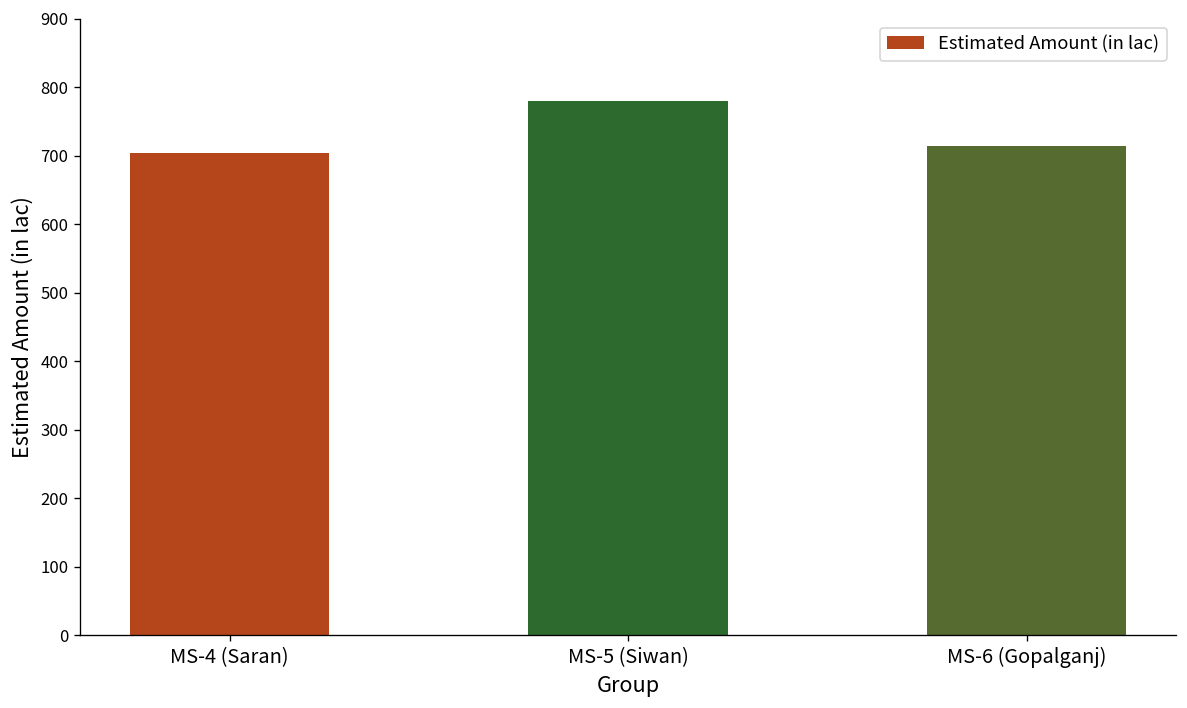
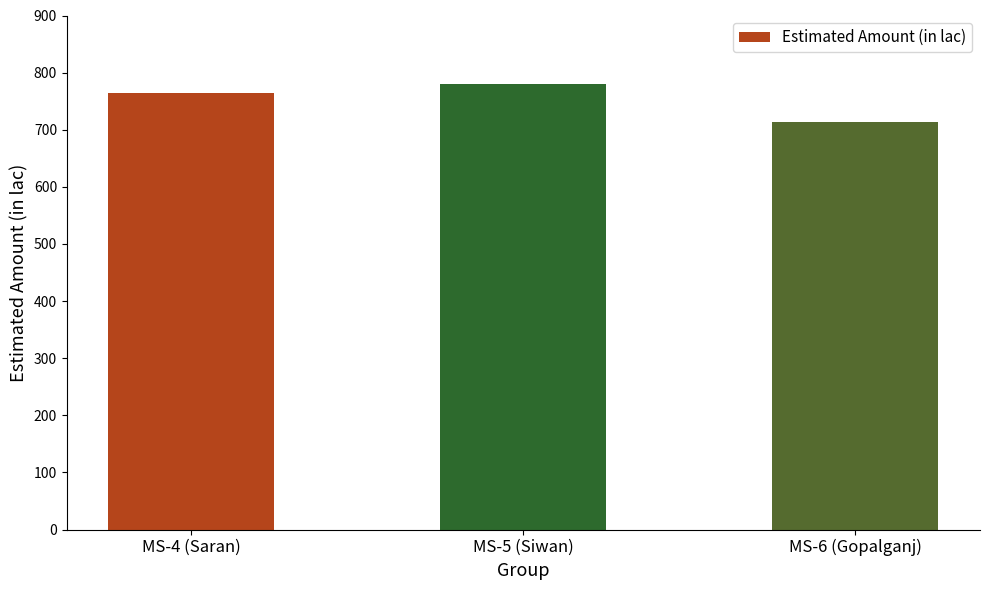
  {
-   "MS-4 (Saran)": 700,
+   "MS-4 (Saran)": 760,
    "MS-5 (Siwan)": 780,
    "MS-6 (Gopalganj)": 710
  }
